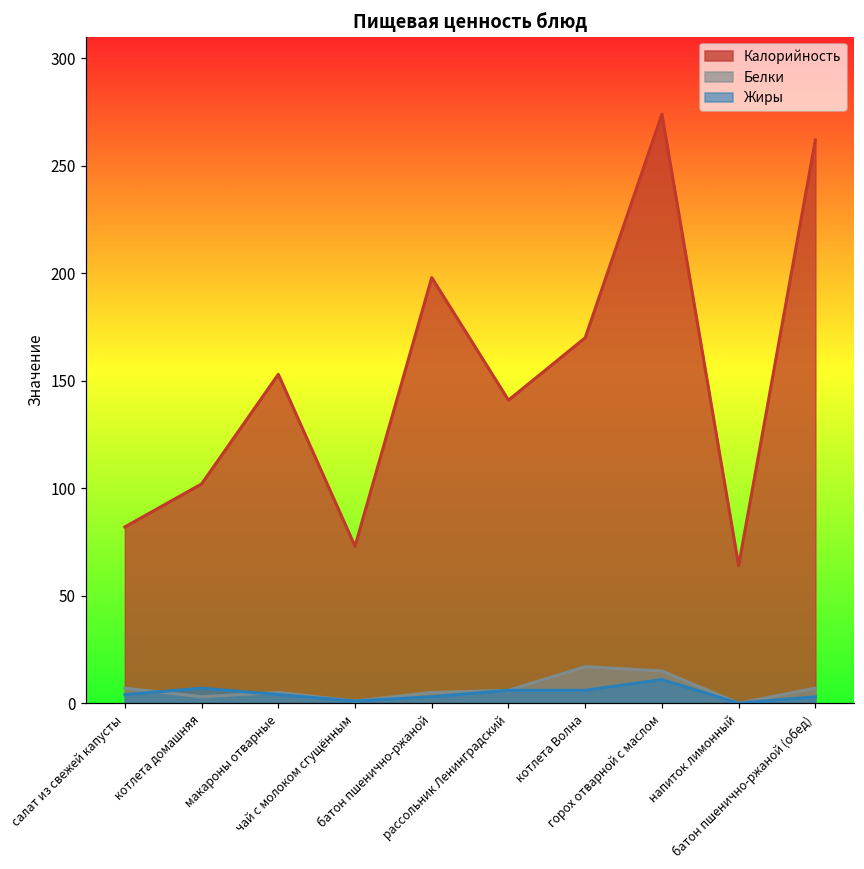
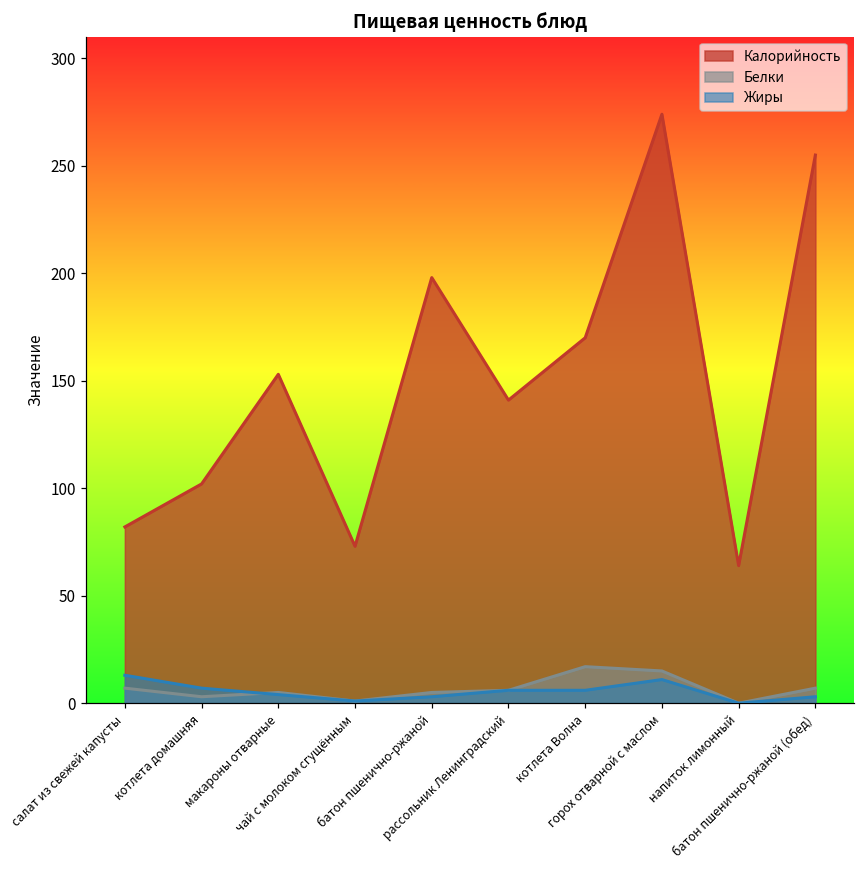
  {
    "Калорийность": {
      "салат из свежей капусты": 82,
      "котлета домашняя": 102,
      "макароны отварные": 153,
      "чай с молоком сгущённым": 73,
      "батон пшенично-ржаной": 198,
      "рассольник Ленинградский": 141,
      "котлета Волна": 170,
      "горох отварной с маслом": 274,
      "напиток лимонный": 64,
-     "батон пшенично-ржаной (обед)": 262
+     "батон пшенично-ржаной (обед)": 255
    },
    "Белки": {
      "салат из свежей капусты": 7,
      "котлета домашняя": 3,
      "батон пшенично-ржаной": 5,
      "котлета Волна": 17,
      "горох отварной с маслом": 15,
      "батон пшенично-ржаной (обед)": 7
    },
    "Жиры": {
-     "салат из свежей капусты": 4,
+     "салат из свежей капусты": 13,
      "котлета домашняя": 7,
      "батон пшенично-ржаной": 3,
      "котлета Волна": 6,
      "горох отварной с маслом": 11,
      "батон пшенично-ржаной (обед)": 3
    }
  }
